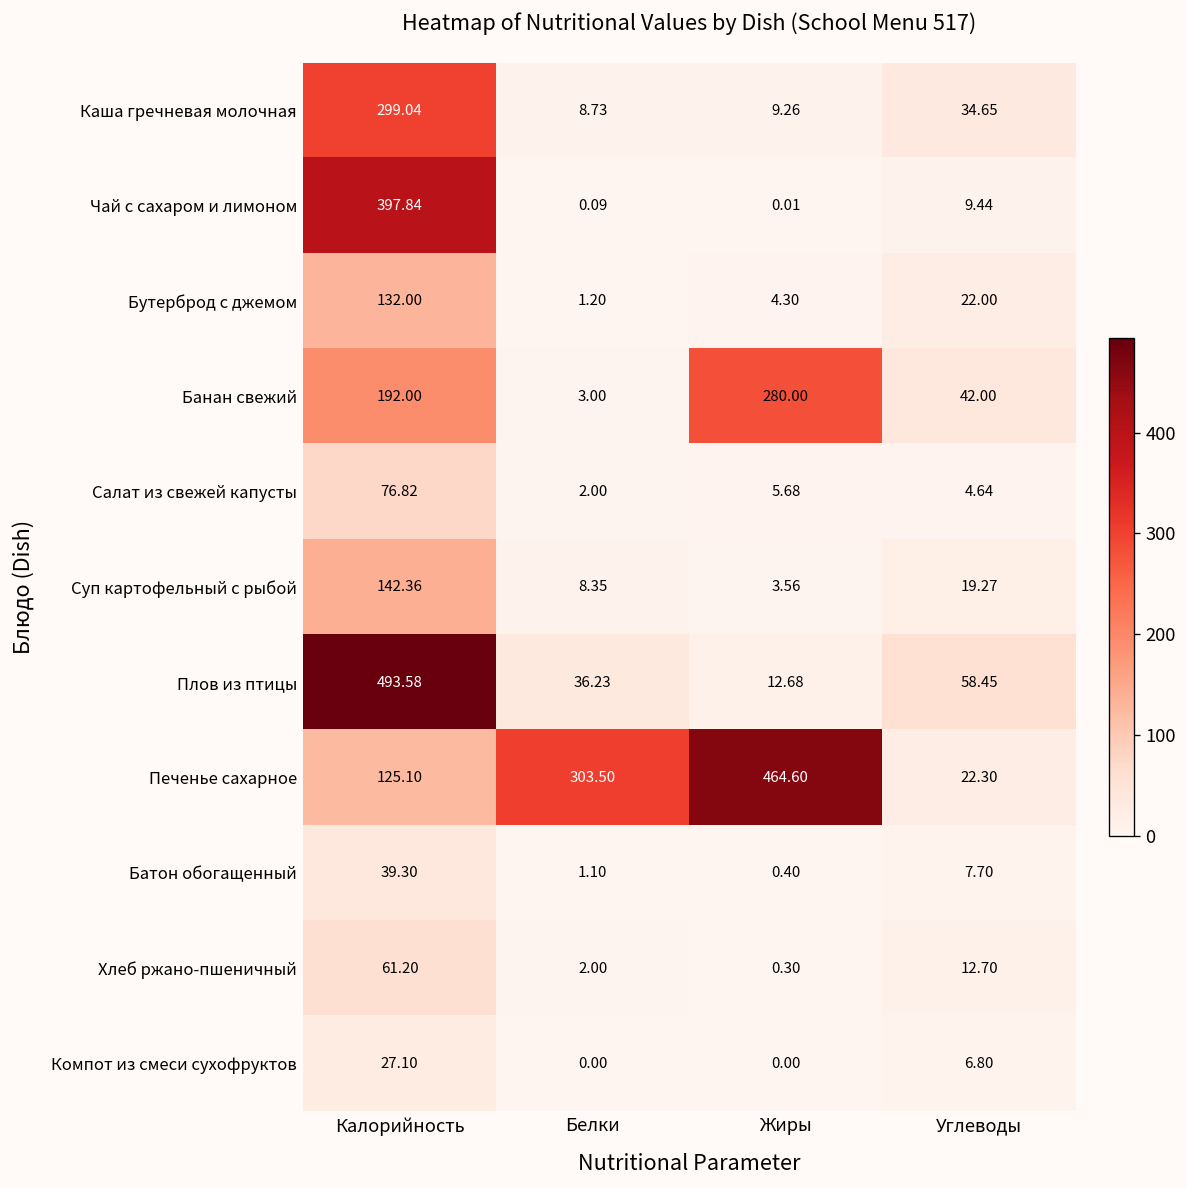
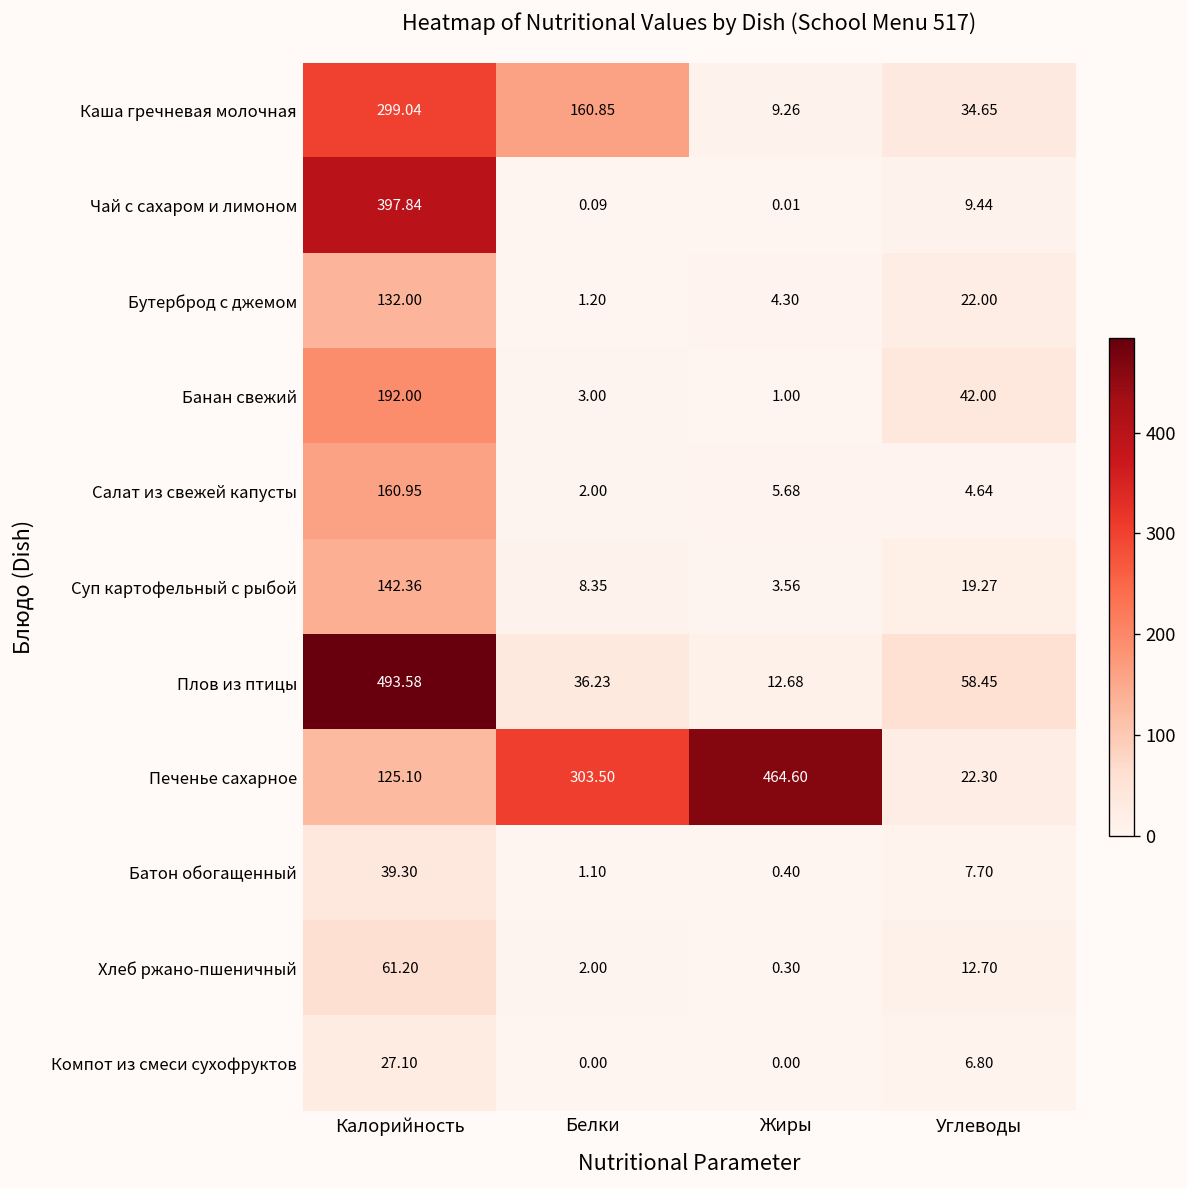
  {
    "Каша гречневая молочная": {
      "Калорийность": 299.04,
-     "Белки": 8.73,
+     "Белки": 160.85,
      "Жиры": 9.26,
      "Углеводы": 34.65
    },
    "Чай с сахаром и лимоном": {
      "Калорийность": 397.84,
      "Белки": 0.09,
      "Жиры": 0.01,
      "Углеводы": 9.44
    },
    "Бутерброд с джемом": {
      "Калорийность": 132.00,
      "Белки": 1.20,
      "Жиры": 4.30,
      "Углеводы": 22.00
    },
    "Банан свежий": {
      "Калорийность": 192.00,
      "Белки": 3.00,
-     "Жиры": 280.00,
+     "Жиры": 1.00,
      "Углеводы": 42.00
    },
    "Салат из свежей капусты": {
-     "Калорийность": 76.82,
+     "Калорийность": 160.95,
      "Белки": 2.00,
      "Жиры": 5.68,
      "Углеводы": 4.64
    },
    "Суп картофельный с рыбой": {
      "Калорийность": 142.36,
      "Белки": 8.35,
      "Жиры": 3.56,
      "Углеводы": 19.27
    },
    "Плов из птицы": {
      "Калорийность": 493.58,
      "Белки": 36.23,
      "Жиры": 12.68,
      "Углеводы": 58.45
    },
    "Печенье сахарное": {
      "Калорийность": 125.10,
      "Белки": 303.50,
      "Жиры": 464.60,
      "Углеводы": 22.30
    },
    "Батон обогащенный": {
      "Калорийность": 39.30,
      "Белки": 1.10,
      "Жиры": 0.40,
      "Углеводы": 7.70
    },
    "Хлеб ржано-пшеничный": {
      "Калорийность": 61.20,
      "Белки": 2.00,
      "Жиры": 0.30,
      "Углеводы": 12.70
    },
    "Компот из смеси сухофруктов": {
      "Калорийность": 27.10,
      "Белки": 0.00,
      "Жиры": 0.00,
      "Углеводы": 6.80
    }
  }
